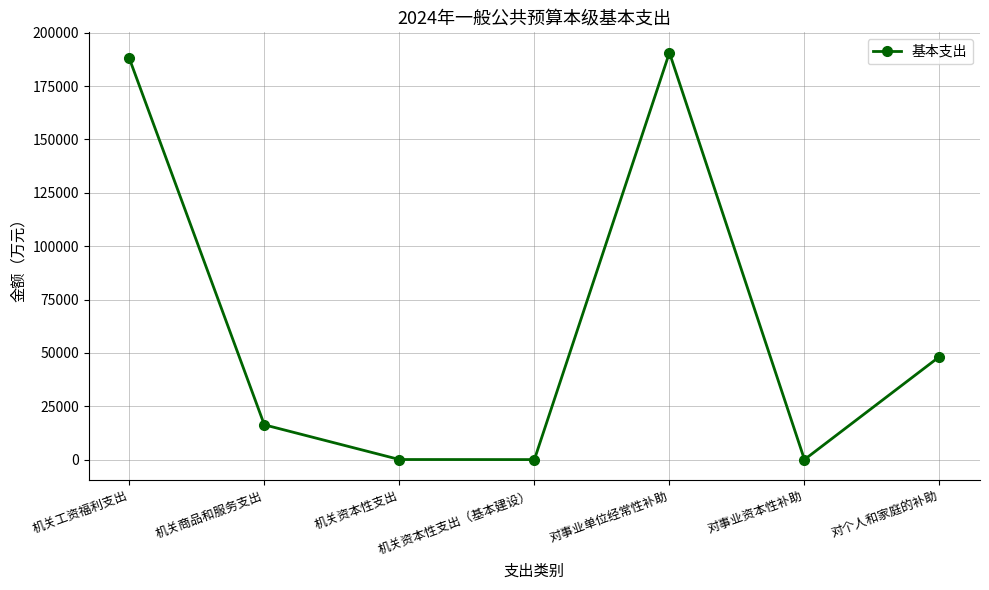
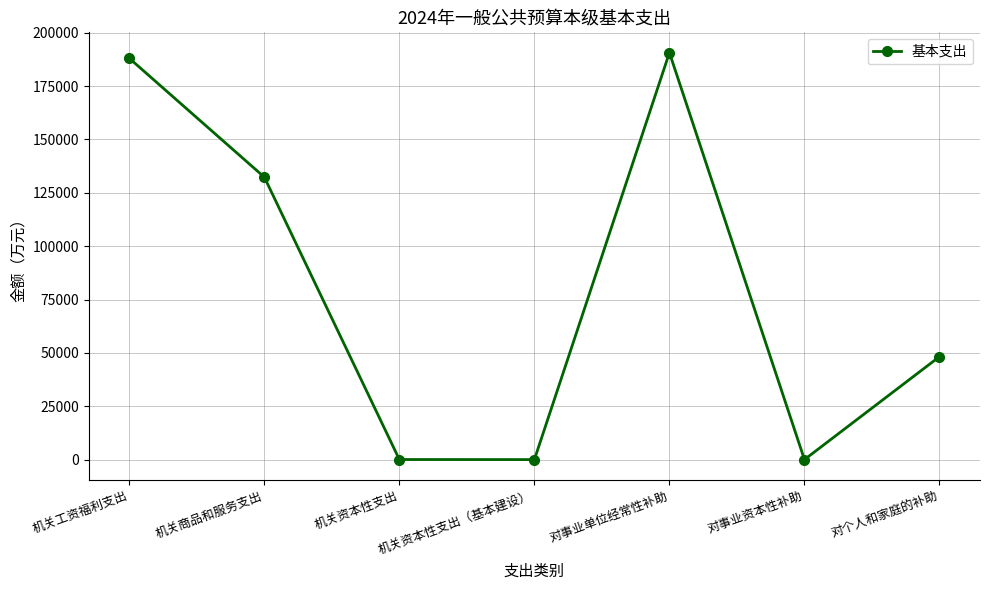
  {
    "机关工资福利支出": 188000,
-   "机关商品和服务支出": 16000,
+   "机关商品和服务支出": 132000,
    "机关资本性支出": 0,
    "机关资本性支出（基本建设）": 0,
    "对事业单位经常性补助": 191000,
    "对事业资本性补助": 0,
    "对个人和家庭的补助": 48000
  }
